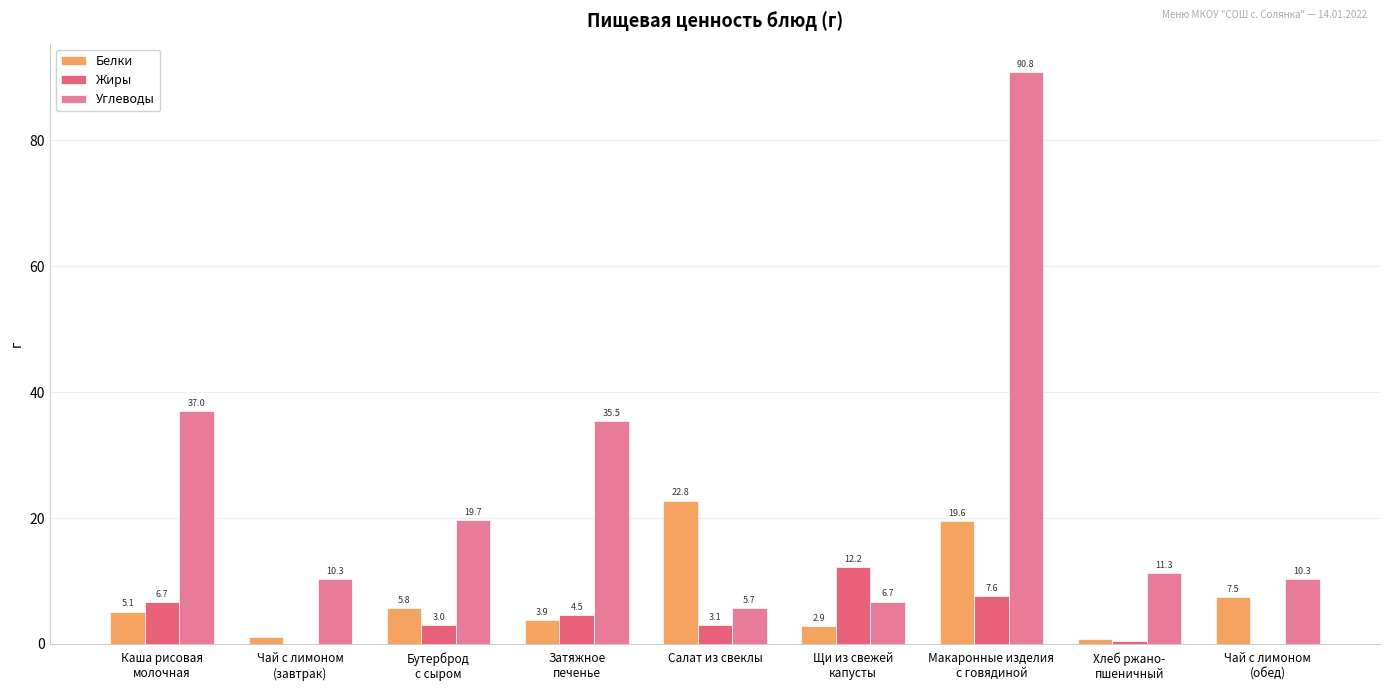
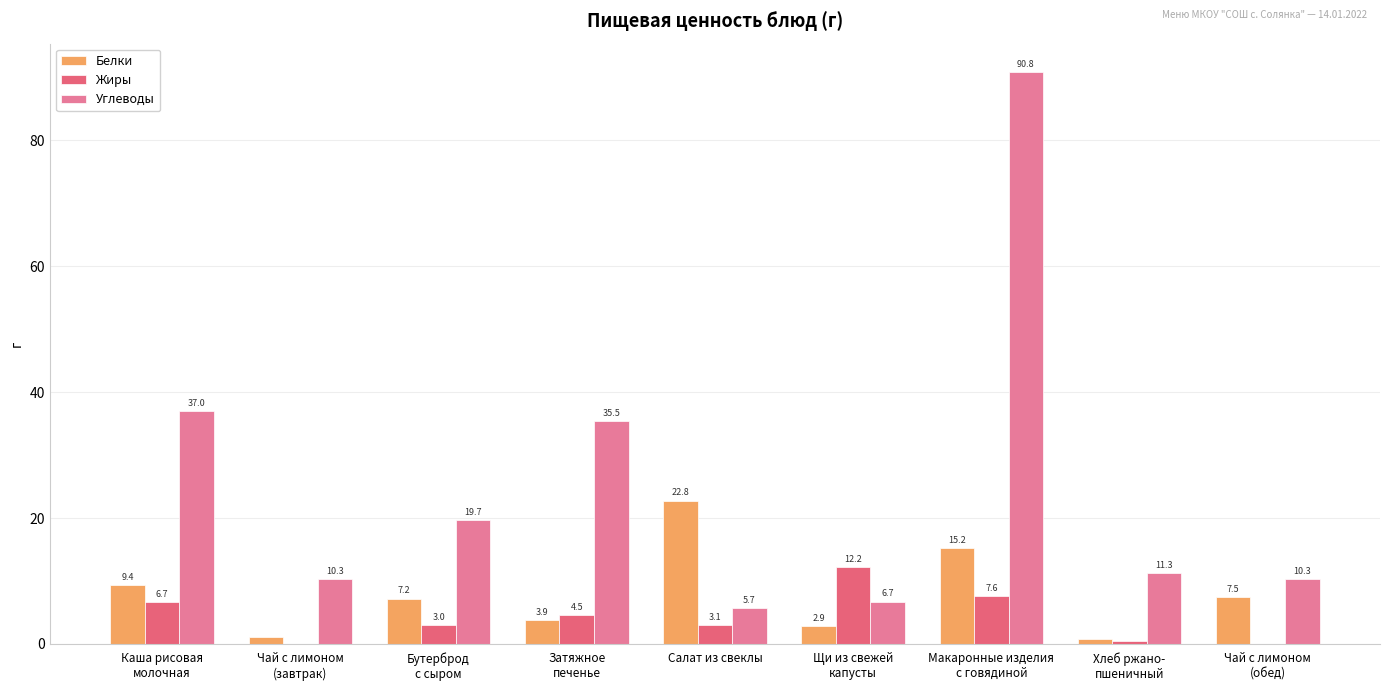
  {
    "Белки": {
-     "Каша рисовая молочная": 5.1,
-     "Бутерброд с сыром": 5.8,
+     "Каша рисовая молочная": 9.4,
+     "Бутерброд с сыром": 7.2,
      "Затяжное печенье": 3.9,
      "Салат из свеклы": 22.8,
      "Щи из свежей капусты": 2.9,
-     "Макаронные изделия с говядиной": 19.6,
+     "Макаронные изделия с говядиной": 15.2,
      "Чай с лимоном (обед)": 7.5
    }
  }
